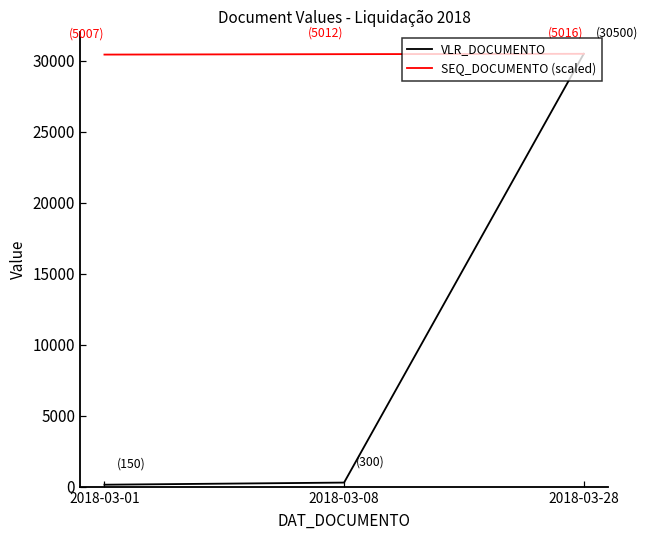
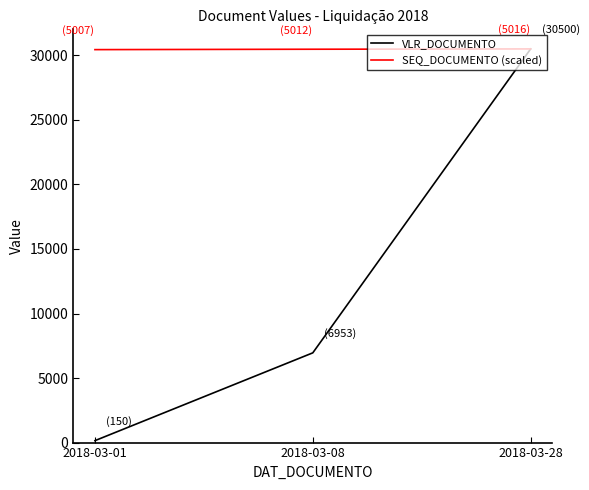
  {
    "VLR_DOCUMENTO": {
      "2018-03-01": "(150)",
-     "2018-03-08": "(300)"
+     "2018-03-08": "(6953)"
    }
  }
